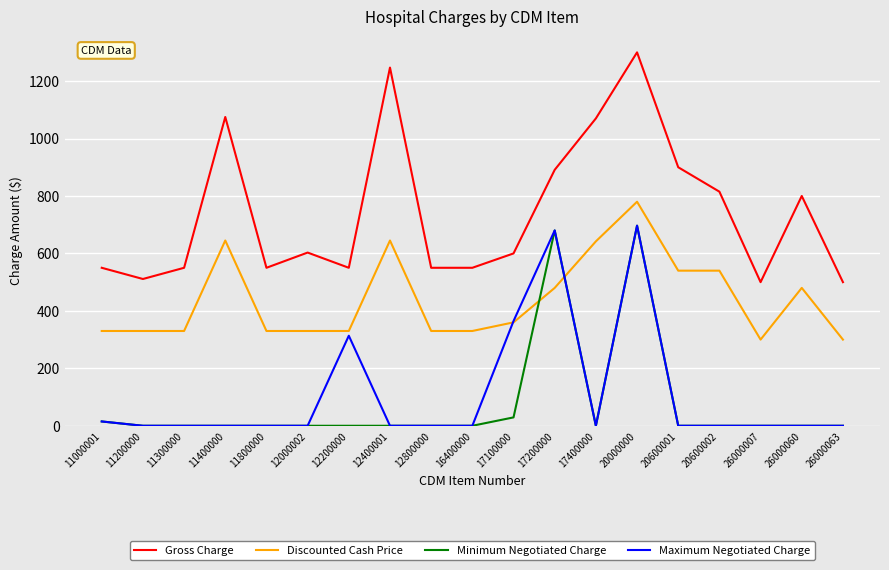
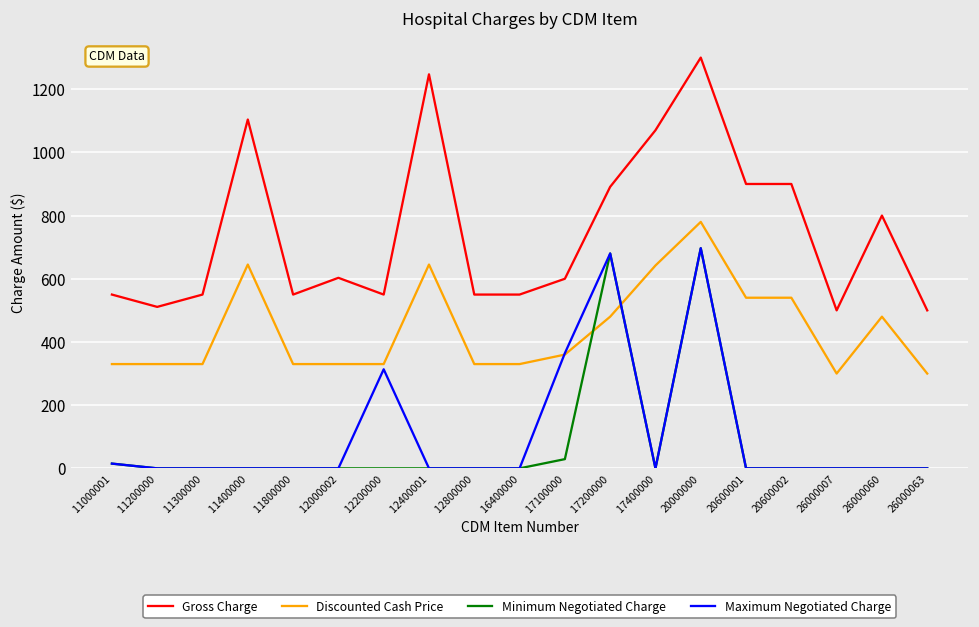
  {
    "Gross Charge": {
      "11000001": 550,
      "11200000": 510,
      "11300000": 550,
-     "11400000": 1080,
+     "11400000": 1100,
      "11800000": 550,
      "12000002": 600,
      "12200000": 550,
      "12400001": 1250,
      "12800000": 550,
      "16400000": 550,
      "17100000": 600,
      "17200000": 890,
      "17400000": 1070,
      "20000000": 1300,
      "20600001": 900,
-     "20600002": 820,
+     "20600002": 900,
      "26000007": 500,
      "26000060": 800,
      "26000063": 500
    },
    "Discounted Cash Price": {
      "11000001": 330,
      "11200000": 330,
      "11300000": 330,
      "11400000": 650,
      "11800000": 330,
      "12000002": 330,
      "12200000": 330,
      "12400001": 650,
      "12800000": 330,
      "16400000": 330,
      "17200000": 480,
      "17400000": 640,
      "20000000": 780,
      "20600001": 540,
      "20600002": 540,
      "26000007": 300,
      "26000060": 480,
      "26000063": 300
    },
    "Minimum Negotiated Charge": {
      "12200000": 0,
      "17100000": 30
    },
    "Maximum Negotiated Charge": {
      "12200000": 310
    }
  }
